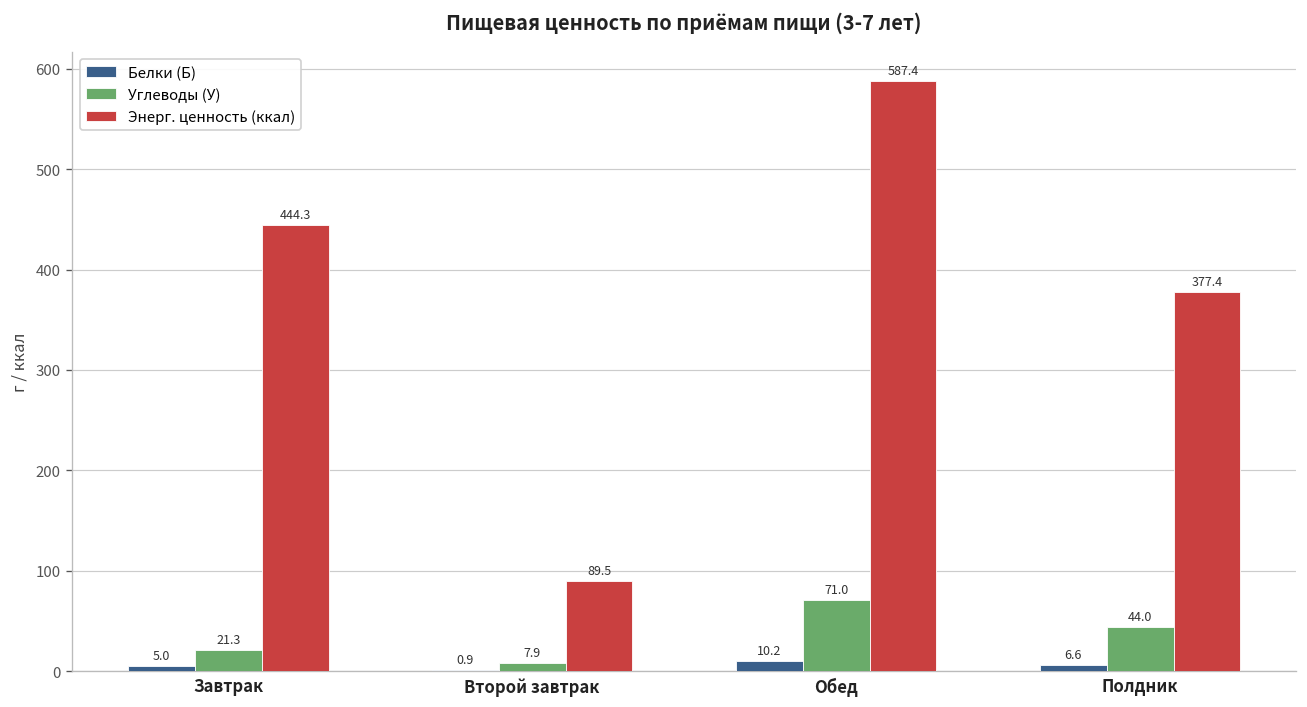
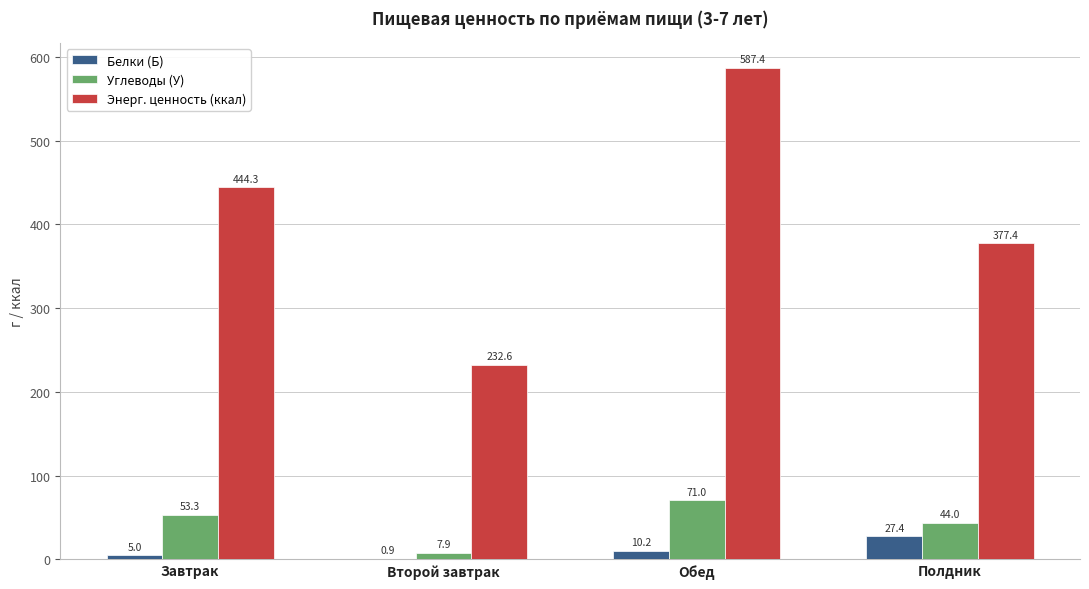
  {
    "Белки (Б)": {
      "Завтрак": 5.0,
      "Второй завтрак": 0.9,
      "Обед": 10.2,
-     "Полдник": 6.6
+     "Полдник": 27.4
    },
    "Углеводы (У)": {
-     "Завтрак": 21.3,
+     "Завтрак": 53.3,
      "Второй завтрак": 7.9,
      "Обед": 71.0,
      "Полдник": 44.0
    },
    "Энерг. ценность (ккал)": {
      "Завтрак": 444.3,
-     "Второй завтрак": 89.5,
+     "Второй завтрак": 232.6,
      "Обед": 587.4,
      "Полдник": 377.4
    }
  }
